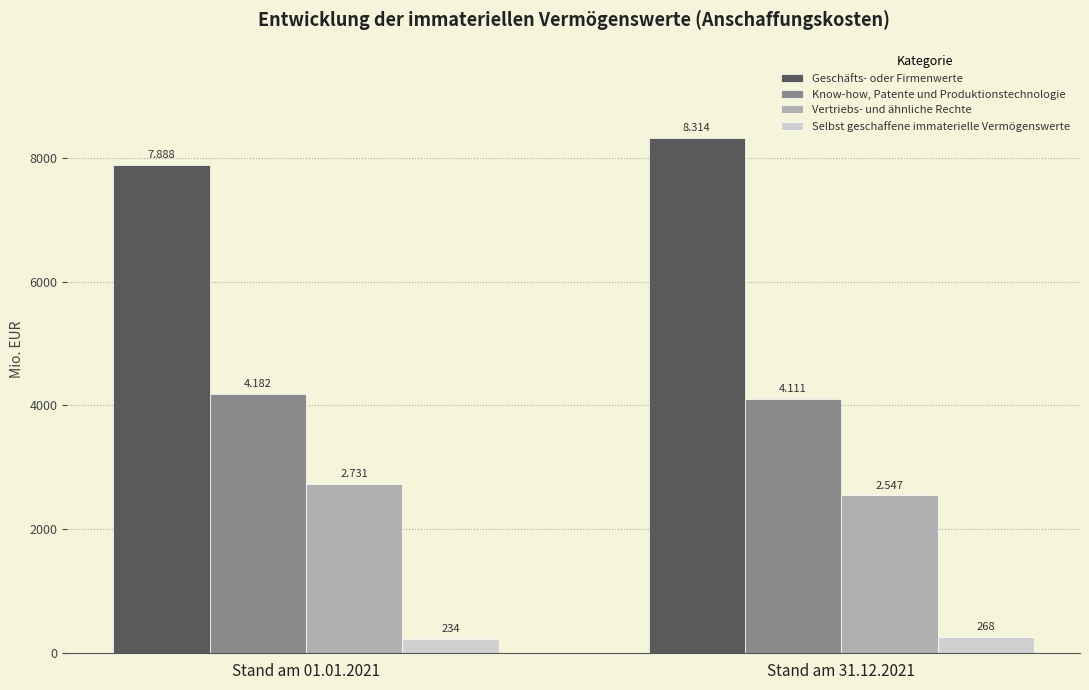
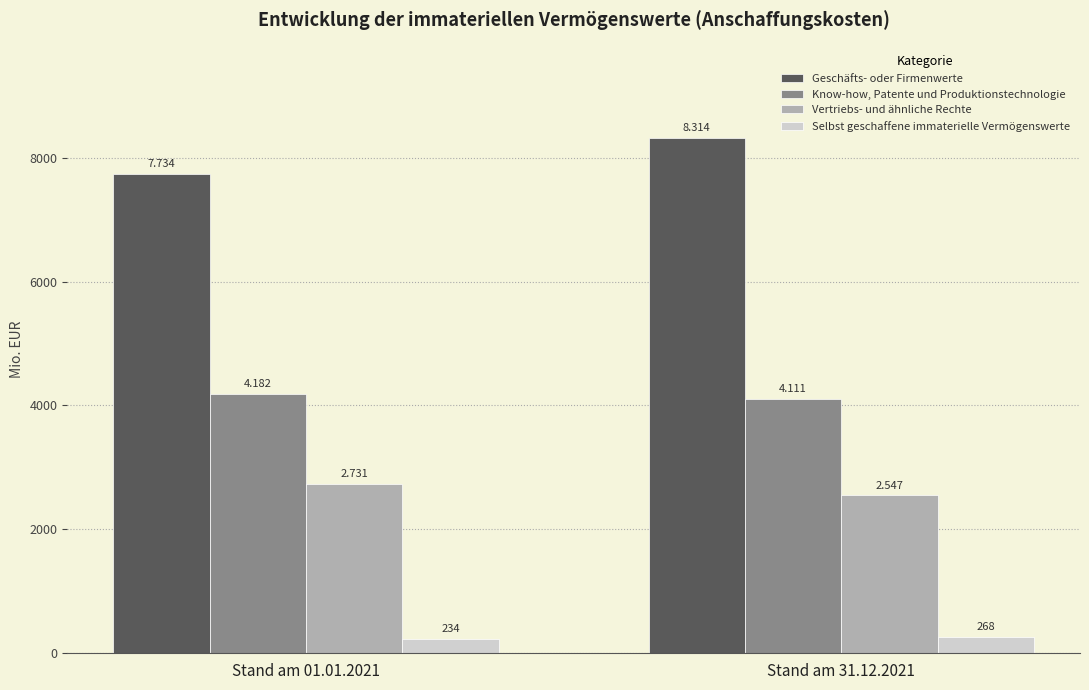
  {
    "Geschäfts- oder Firmenwerte": {
-     "Stand am 01.01.2021": 7.888
+     "Stand am 01.01.2021": 7.734
    }
  }
